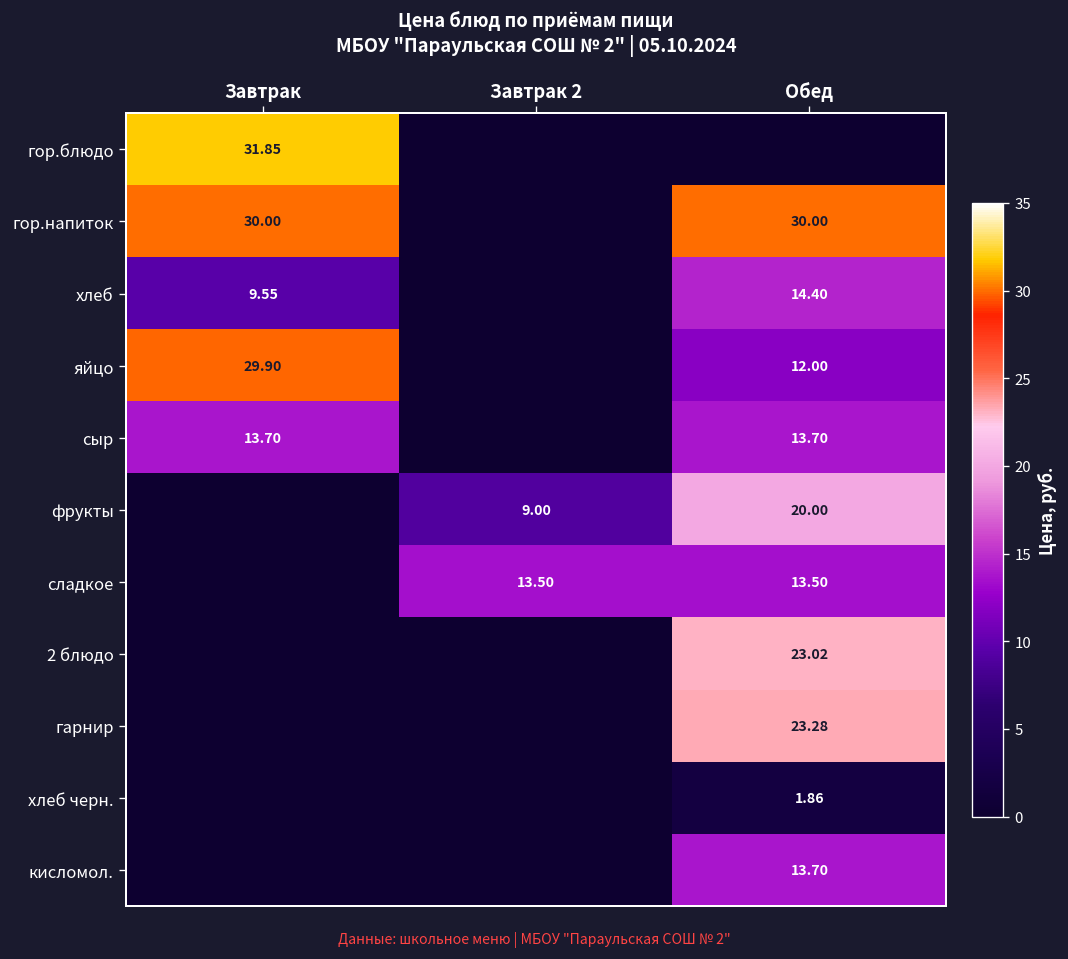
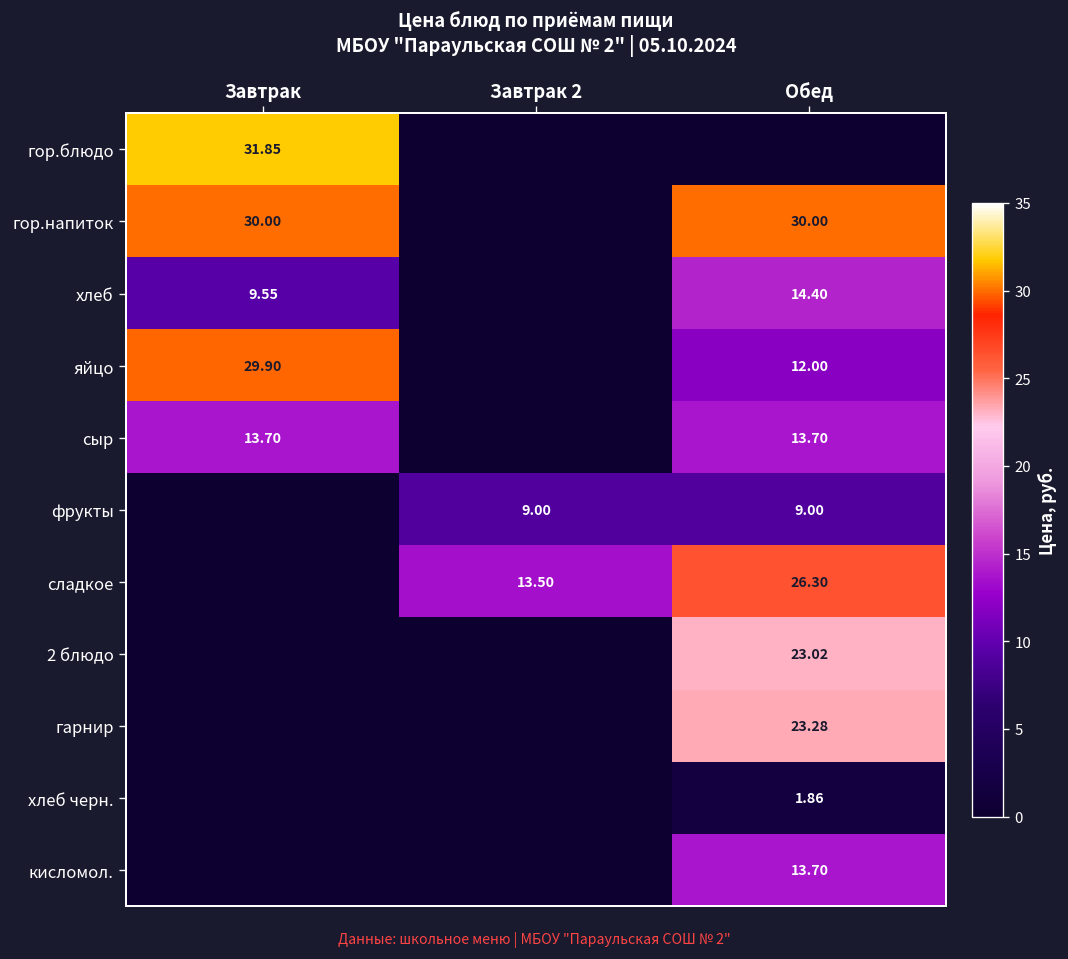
  {
    "гор.блюдо": {
      "Завтрак": 31.85
    },
    "гор.напиток": {
      "Завтрак": 30.00,
      "Обед": 30.00
    },
    "хлеб": {
      "Завтрак": 9.55,
      "Обед": 14.40
    },
    "яйцо": {
      "Завтрак": 29.90,
      "Обед": 12.00
    },
    "сыр": {
      "Завтрак": 13.70,
      "Обед": 13.70
    },
    "фрукты": {
      "Завтрак 2": 9.00,
-     "Обед": 20.00
+     "Обед": 9.00
    },
    "сладкое": {
      "Завтрак 2": 13.50,
-     "Обед": 13.50
+     "Обед": 26.30
    },
    "2 блюдо": {
      "Обед": 23.02
    },
    "гарнир": {
      "Обед": 23.28
    },
    "хлеб черн.": {
      "Обед": 1.86
    },
    "кисломол.": {
      "Обед": 13.70
    }
  }
